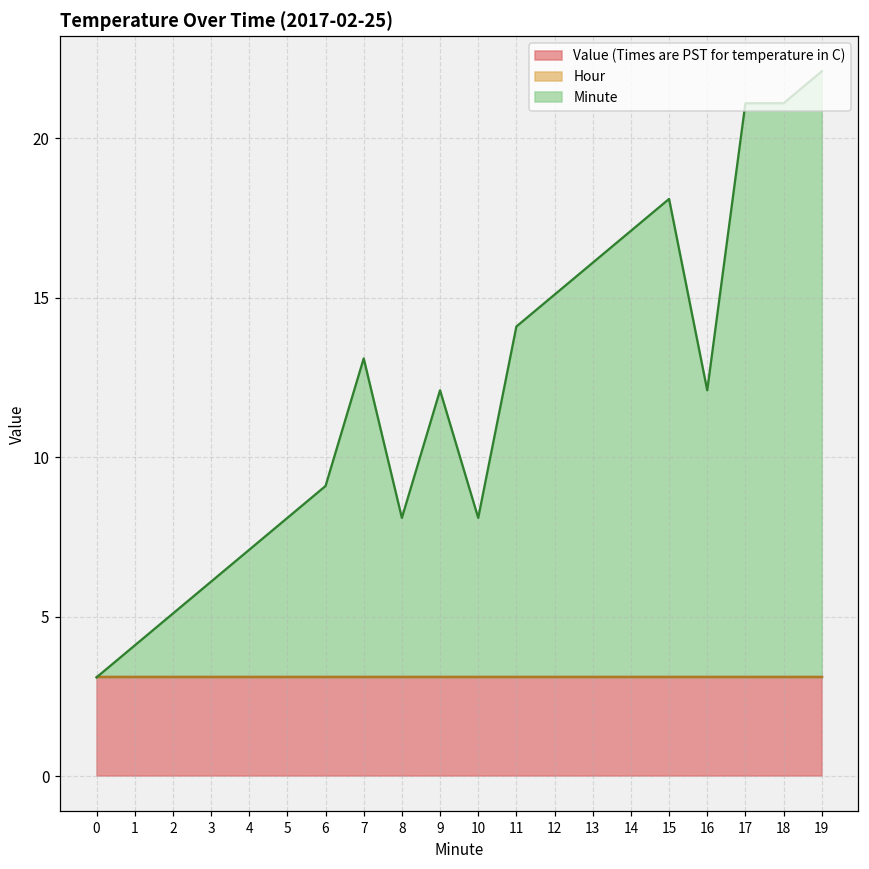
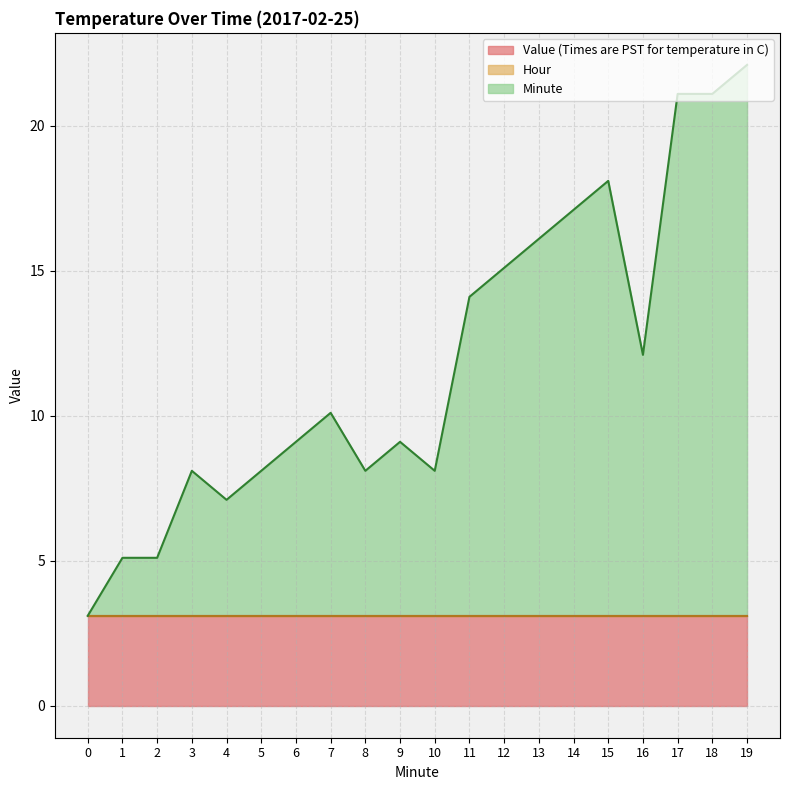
  {
    "Hour": {
      "1": 3.1,
      "2": 3.1,
      "3": 3.1,
      "4": 3.1,
      "5": 3.1,
      "6": 3.1,
      "7": 3.1,
      "8": 3.1,
      "9": 3.1,
      "10": 3.1,
      "11": 3.1,
      "12": 3.1,
      "13": 3.1,
      "14": 3.1,
      "15": 3.1,
      "16": 3.1,
      "17": 3.1,
      "18": 3.1,
      "19": 3.1
    },
    "Minute": {
-     "1": 4.1,
+     "1": 5.1,
      "2": 5.1,
-     "3": 6.1,
+     "3": 8.1,
      "4": 7.1,
      "5": 8.1,
      "6": 9.1,
-     "7": 13.1,
+     "7": 10.1,
      "8": 8.1,
-     "9": 12.1,
+     "9": 9.1,
      "10": 8.1,
      "11": 14.1,
      "12": 15.1,
      "13": 16.1,
      "14": 17.1,
      "15": 18.1,
      "16": 12.1
    }
  }
